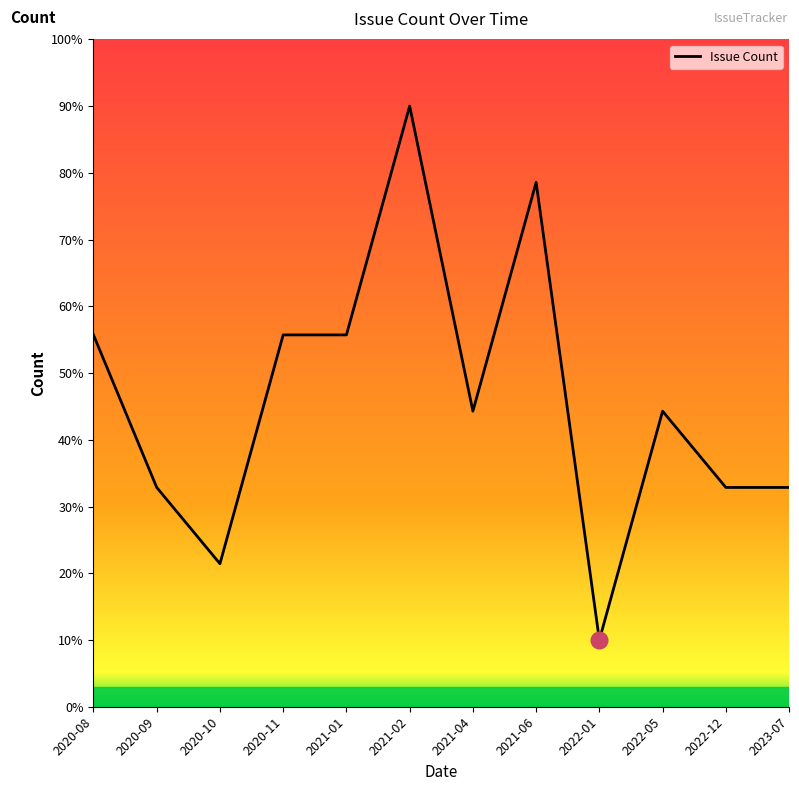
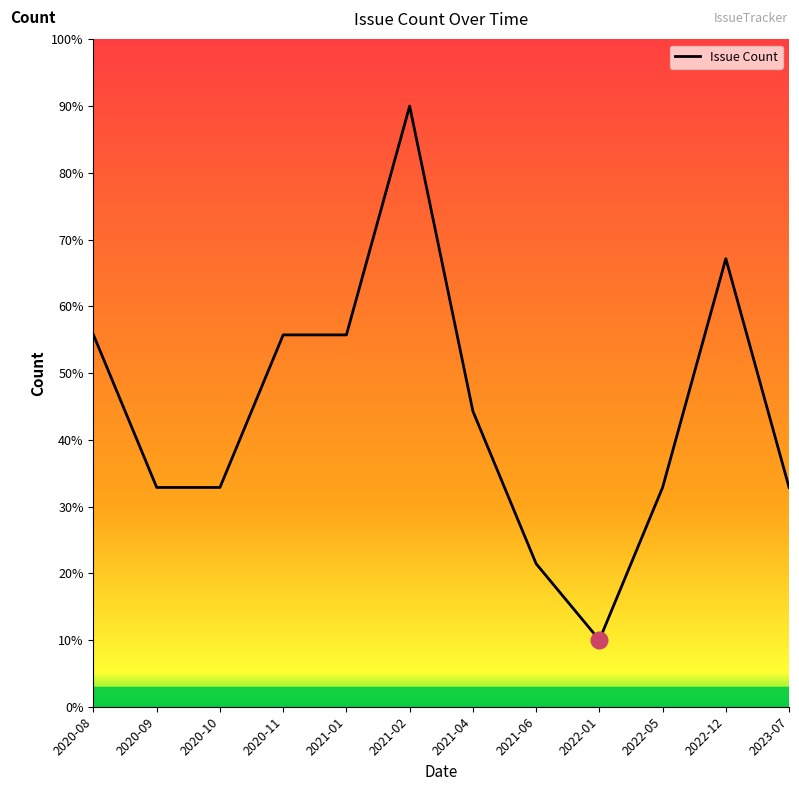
  {
    "Issue Count": {
      "2020-08": "56%",
      "2020-09": "33%",
-     "2020-10": "21%",
+     "2020-10": "33%",
      "2020-11": "56%",
      "2021-01": "56%",
      "2021-02": "90%",
      "2021-04": "44%",
-     "2021-06": "79%",
-     "2022-05": "44%",
-     "2022-12": "33%",
+     "2021-06": "21%",
+     "2022-05": "33%",
+     "2022-12": "67%",
      "2023-07": "33%"
    }
  }
